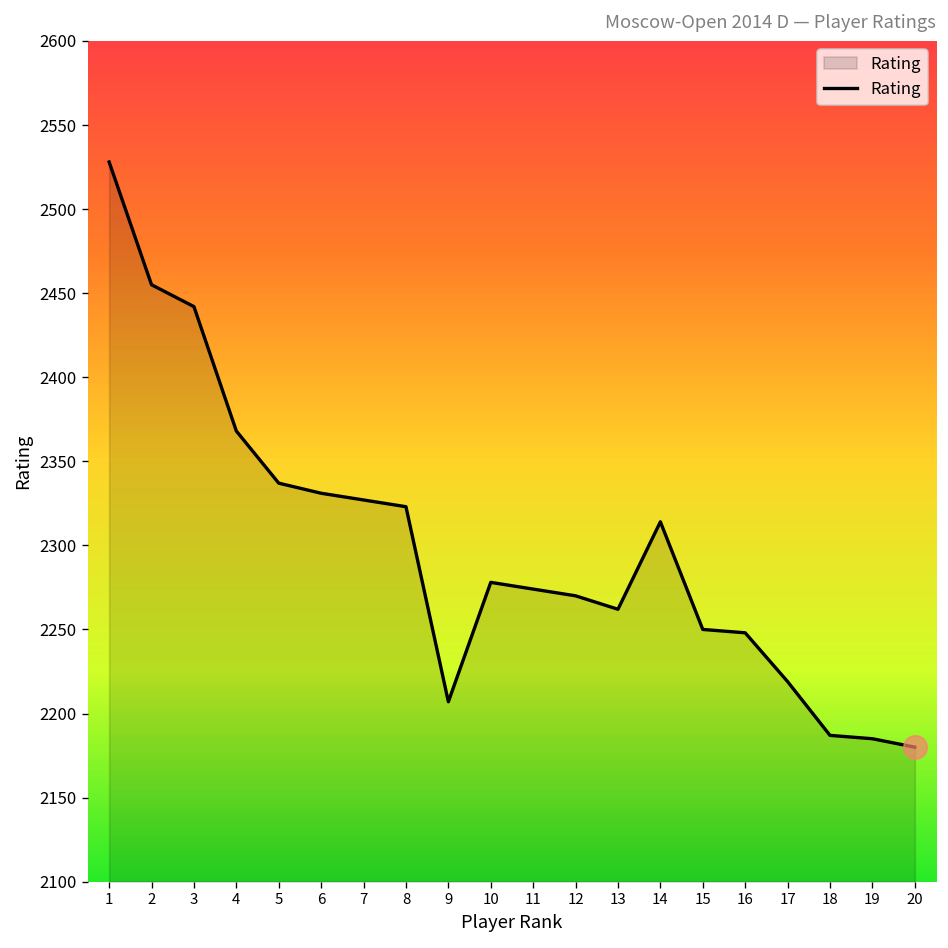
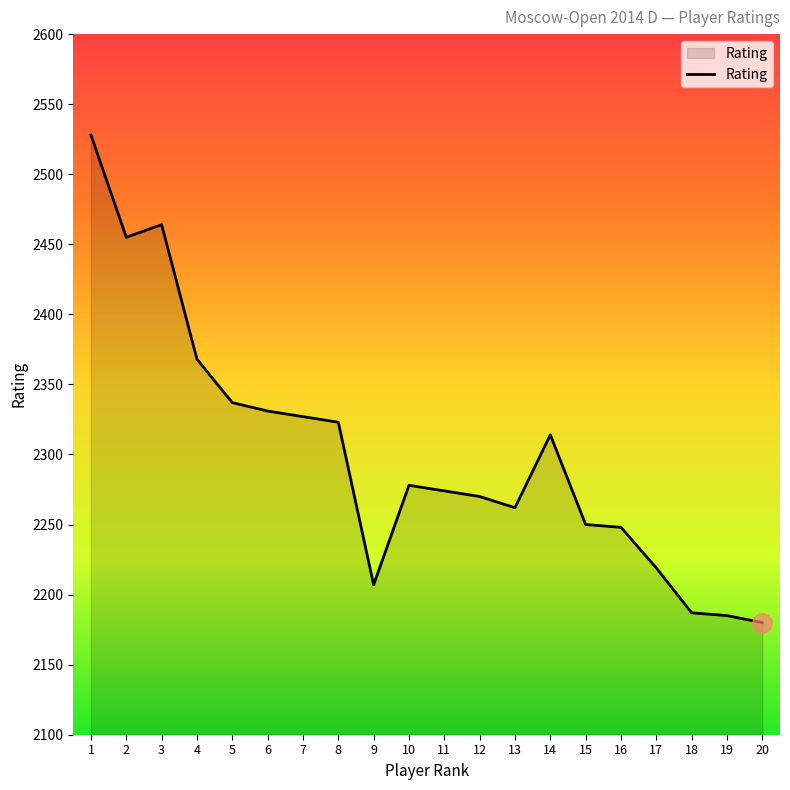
  {
    "Rating": {
      "1": 2528,
      "2": 2455,
-     "3": 2442,
+     "3": 2464,
      "4": 2368,
      "5": 2337,
      "6": 2331,
      "7": 2327,
      "8": 2323,
      "9": 2207,
      "10": 2278,
      "11": 2274,
      "12": 2270,
      "13": 2262,
      "14": 2314,
      "15": 2250,
      "16": 2248,
      "17": 2219,
      "18": 2187,
      "19": 2185
    }
  }
